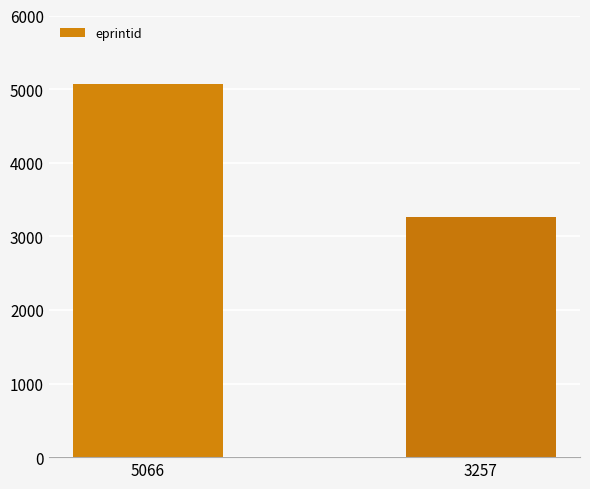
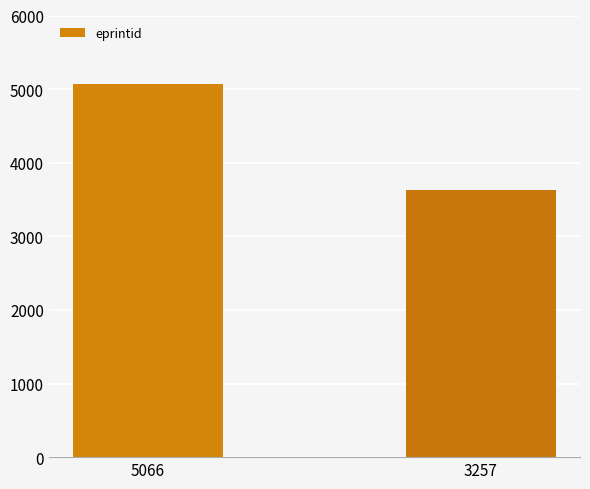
  {
    "5066": 5100,
-   "3257": 3300
+   "3257": 3600
  }
